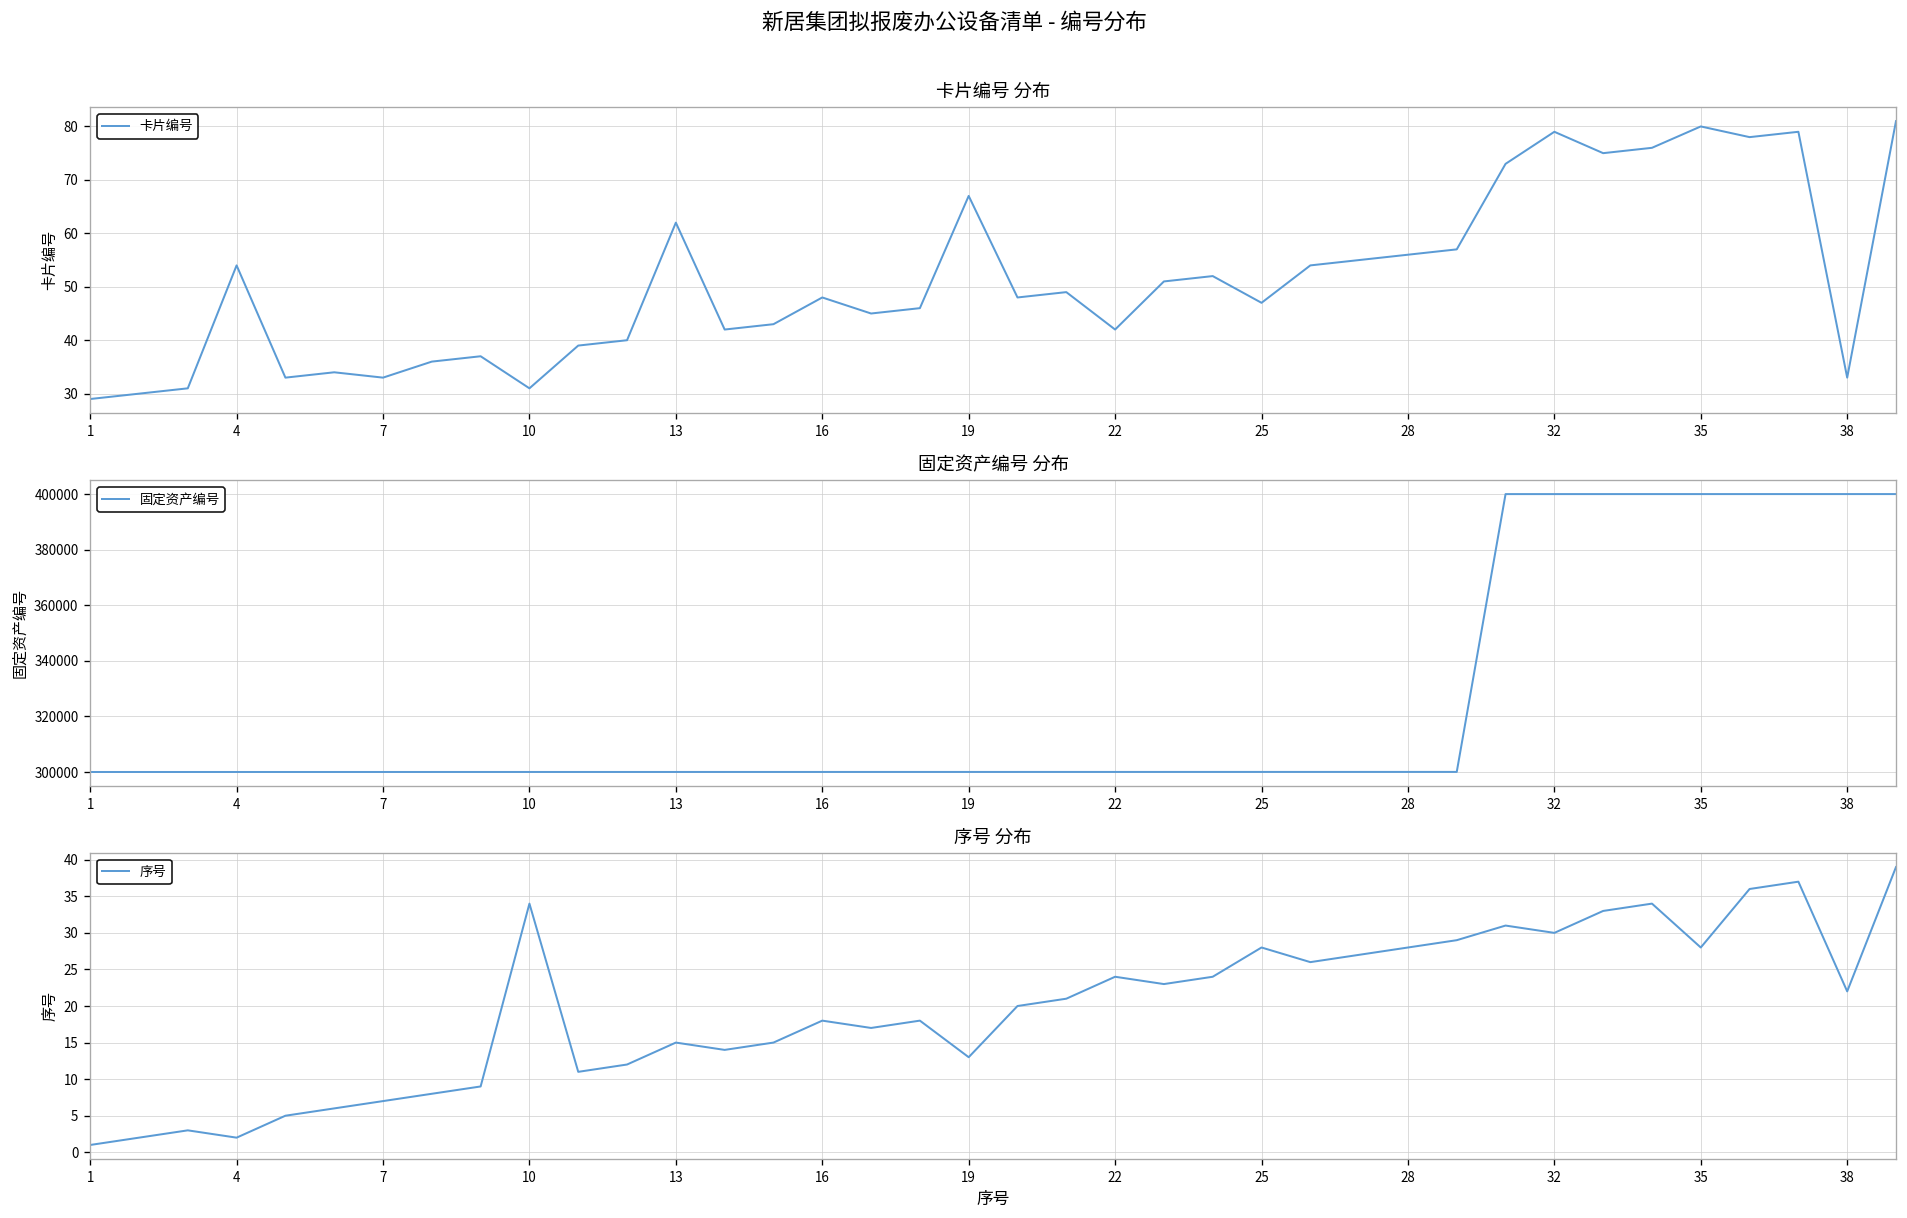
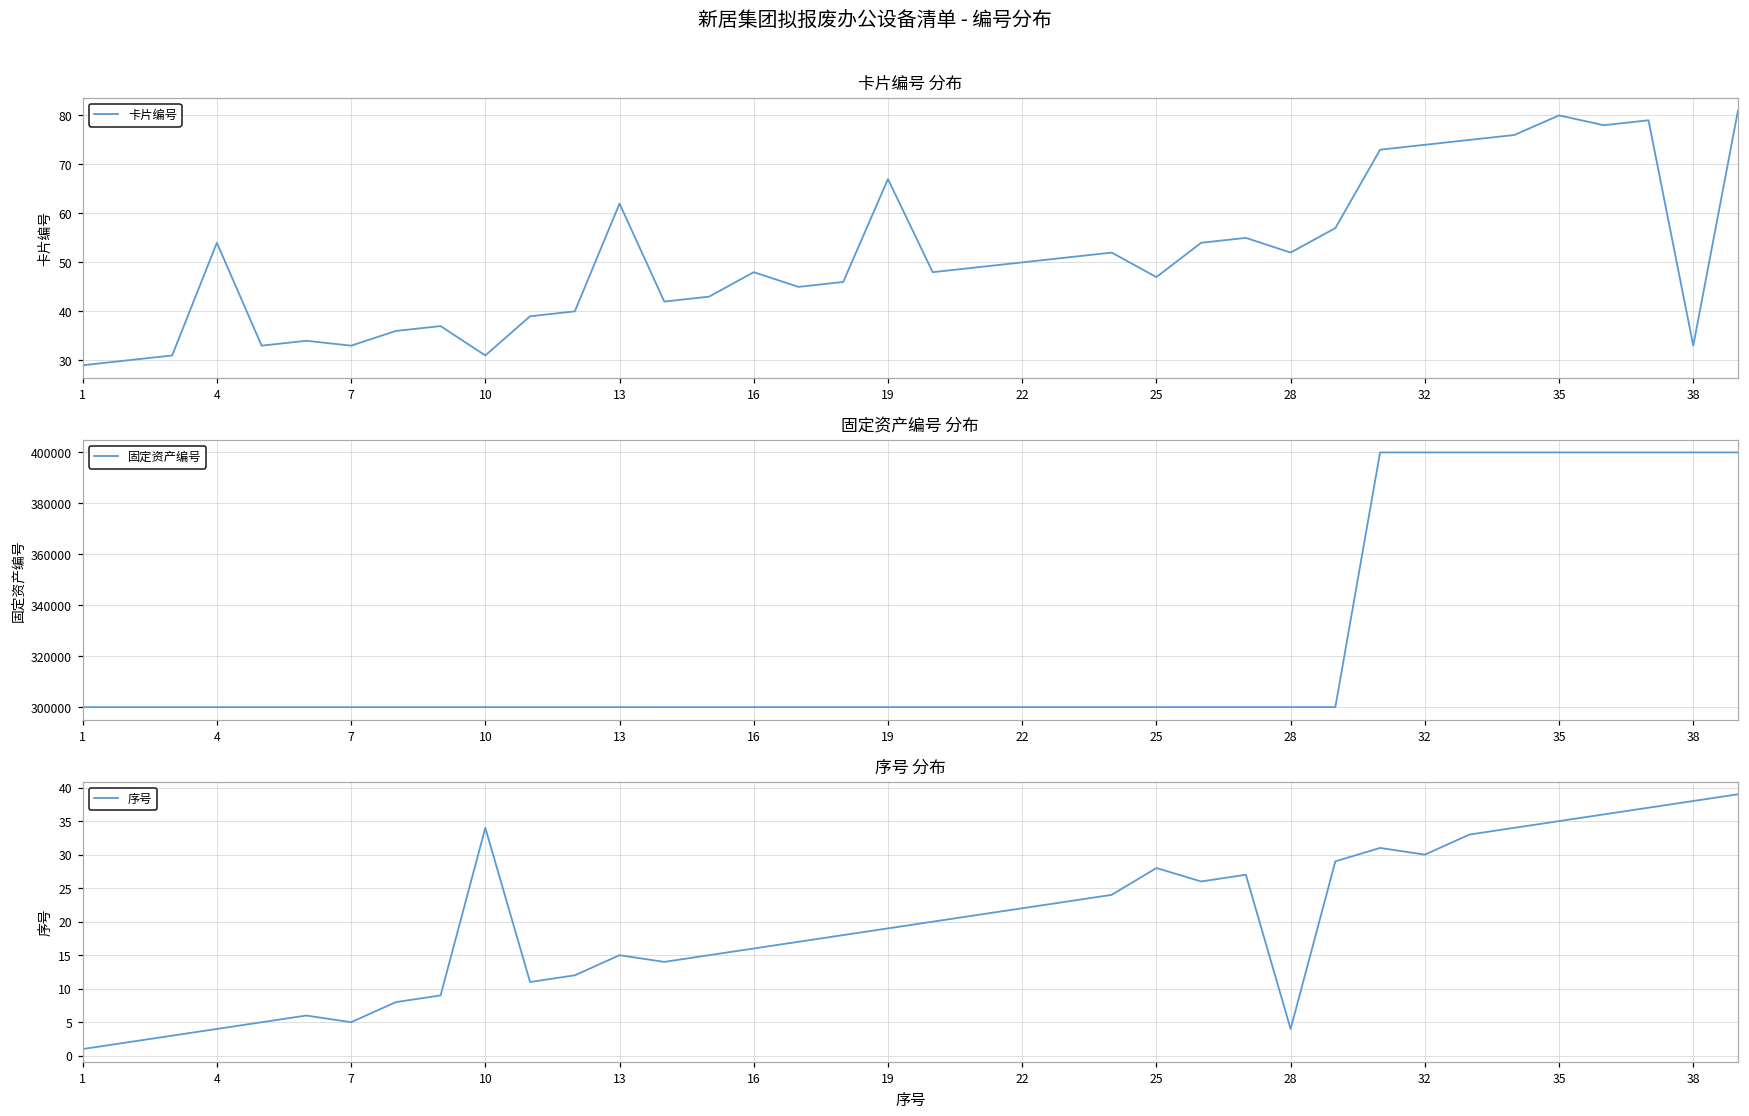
  {
    "卡片编号 分布": {
      "1": 29,
      "4": 54,
      "7": 33,
      "10": 31,
      "13": 62,
      "16": 48,
      "19": 67,
-     "22": 42,
+     "22": 50,
      "25": 47,
-     "28": 56,
-     "32": 79,
+     "28": 52,
+     "32": 74,
      "35": 80,
      "38": 33
    },
    "固定资产编号 分布": {
      "1": 300000,
      "4": 300000,
      "7": 300000,
      "10": 300000,
      "13": 300000,
      "16": 300000,
      "19": 300000,
      "22": 300000,
      "25": 300000,
      "28": 300000,
      "32": 400000,
      "35": 400000,
      "38": 400000
    },
    "序号 分布": {
      "1": 1,
-     "4": 2,
-     "7": 7,
+     "4": 4,
+     "7": 5,
      "10": 34,
      "13": 15,
-     "16": 18,
-     "19": 13,
-     "22": 24,
+     "16": 16,
+     "19": 19,
+     "22": 22,
      "25": 28,
-     "28": 28,
+     "28": 4,
      "32": 30,
-     "35": 28,
-     "38": 22
+     "35": 35,
+     "38": 38
    }
  }
